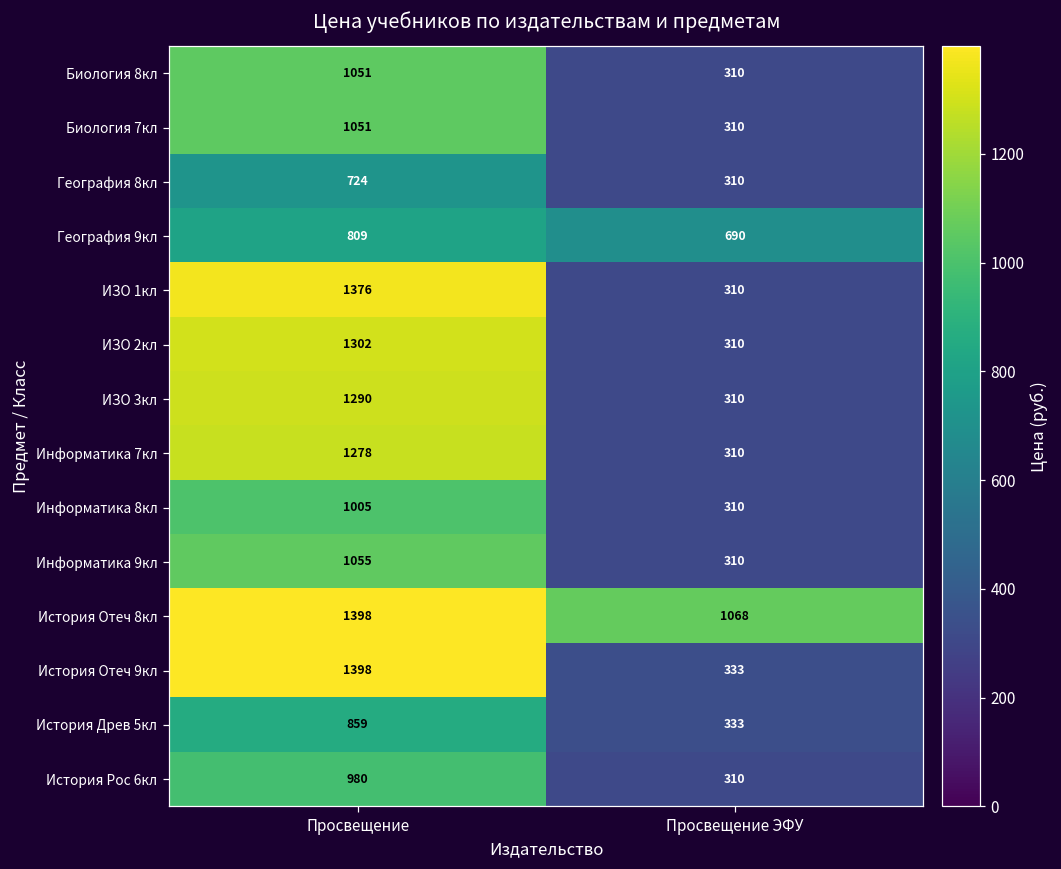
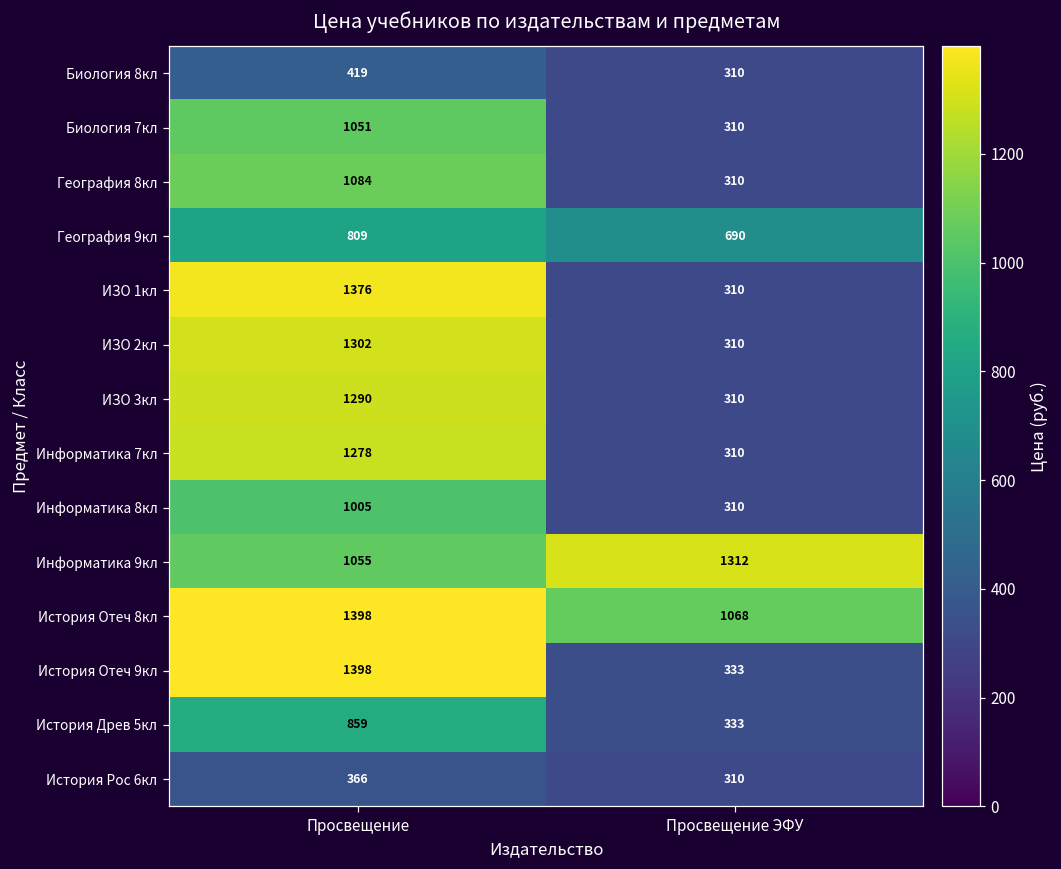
  {
    "Биология 8кл": {
-     "Просвещение": 1051,
+     "Просвещение": 419,
      "Просвещение ЭФУ": 310
    },
    "Биология 7кл": {
      "Просвещение": 1051,
      "Просвещение ЭФУ": 310
    },
    "География 8кл": {
-     "Просвещение": 724,
+     "Просвещение": 1084,
      "Просвещение ЭФУ": 310
    },
    "География 9кл": {
      "Просвещение": 809,
      "Просвещение ЭФУ": 690
    },
    "ИЗО 1кл": {
      "Просвещение": 1376,
      "Просвещение ЭФУ": 310
    },
    "ИЗО 2кл": {
      "Просвещение": 1302,
      "Просвещение ЭФУ": 310
    },
    "ИЗО 3кл": {
      "Просвещение": 1290,
      "Просвещение ЭФУ": 310
    },
    "Информатика 7кл": {
      "Просвещение": 1278,
      "Просвещение ЭФУ": 310
    },
    "Информатика 8кл": {
      "Просвещение": 1005,
      "Просвещение ЭФУ": 310
    },
    "Информатика 9кл": {
      "Просвещение": 1055,
-     "Просвещение ЭФУ": 310
+     "Просвещение ЭФУ": 1312
    },
    "История Отеч 8кл": {
      "Просвещение": 1398,
      "Просвещение ЭФУ": 1068
    },
    "История Отеч 9кл": {
      "Просвещение": 1398,
      "Просвещение ЭФУ": 333
    },
    "История Древ 5кл": {
      "Просвещение": 859,
      "Просвещение ЭФУ": 333
    },
    "История Рос 6кл": {
-     "Просвещение": 980,
+     "Просвещение": 366,
      "Просвещение ЭФУ": 310
    }
  }
